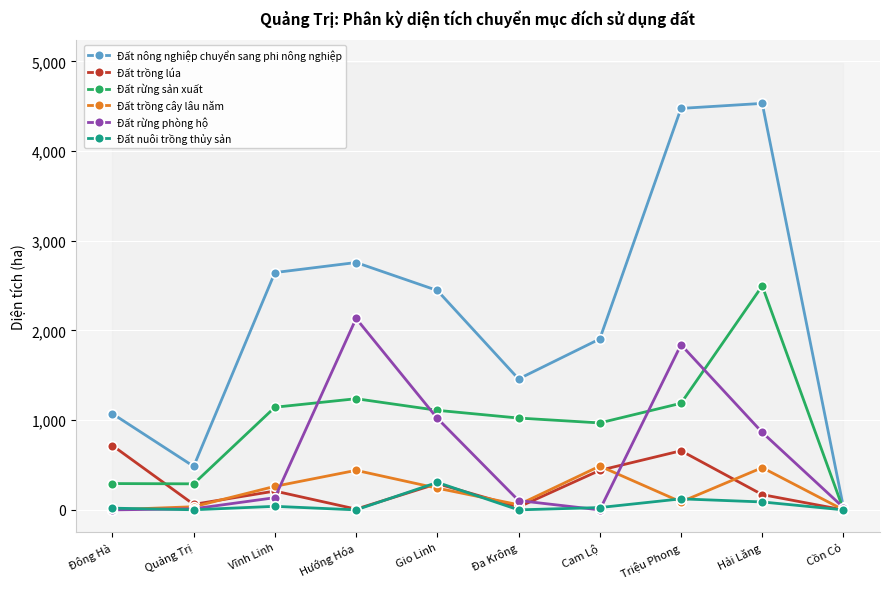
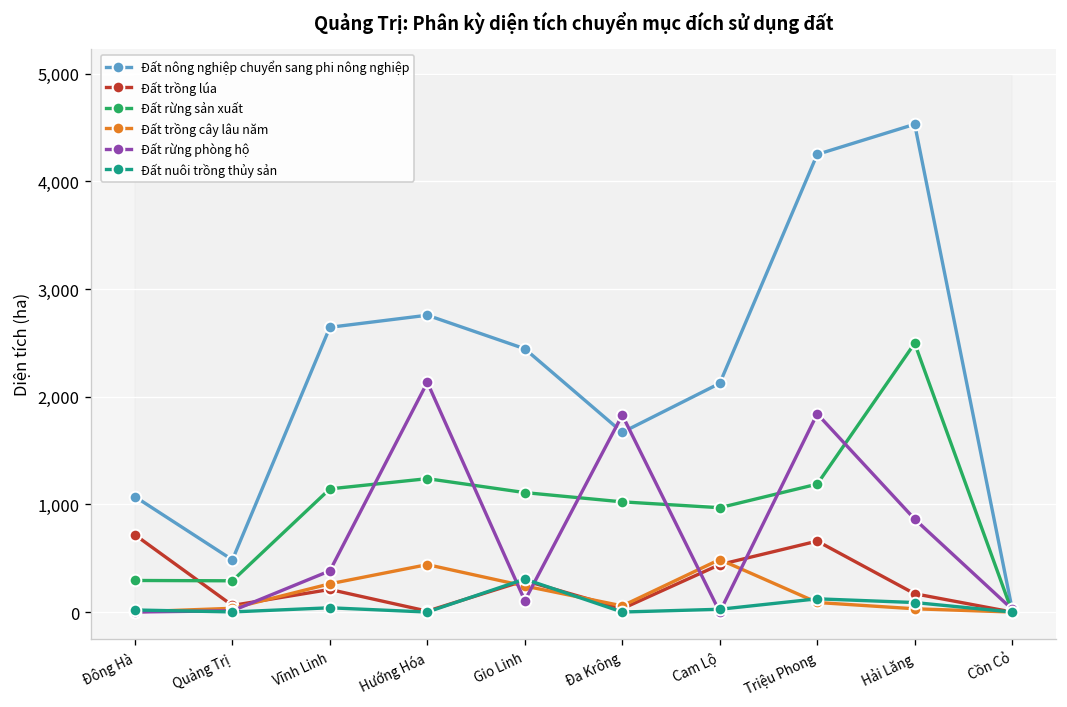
  {
    "Đất nông nghiệp chuyển sang phi nông nghiệp": {
      "Đông Hà": "1,100",
      "Quảng Trị": "500",
      "Vĩnh Linh": "2,600",
      "Hướng Hóa": "2,800",
      "Gio Linh": "2,400",
-     "Đa Krông": "1,500",
-     "Cam Lộ": "1,900",
-     "Triệu Phong": "4,500",
+     "Đa Krông": "1,700",
+     "Cam Lộ": "2,100",
+     "Triệu Phong": "4,300",
      "Hải Lăng": "4,500"
    },
    "Đất trồng lúa": {
      "Đông Hà": "700",
      "Vĩnh Linh": "200",
      "Cam Lộ": "400",
      "Triệu Phong": "700",
      "Hải Lăng": "200"
    },
    "Đất trồng cây lâu năm": {
      "Vĩnh Linh": "300",
      "Hướng Hóa": "400",
      "Gio Linh": "200",
      "Cam Lộ": "500",
      "Triệu Phong": "100",
-     "Hải Lăng": "500"
+     "Hải Lăng": "0"
    },
    "Đất rừng phòng hộ": {
-     "Vĩnh Linh": "100",
+     "Vĩnh Linh": "400",
      "Hướng Hóa": "2,100",
-     "Gio Linh": "1,000",
-     "Đa Krông": "100",
+     "Gio Linh": "100",
+     "Đa Krông": "1,800",
      "Triệu Phong": "1,800",
      "Hải Lăng": "900"
    }
  }
